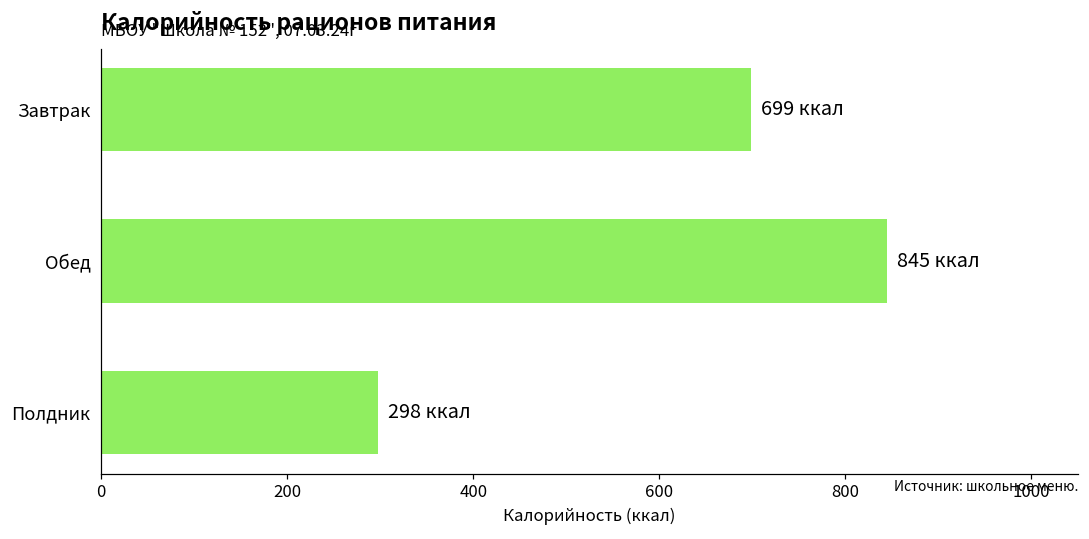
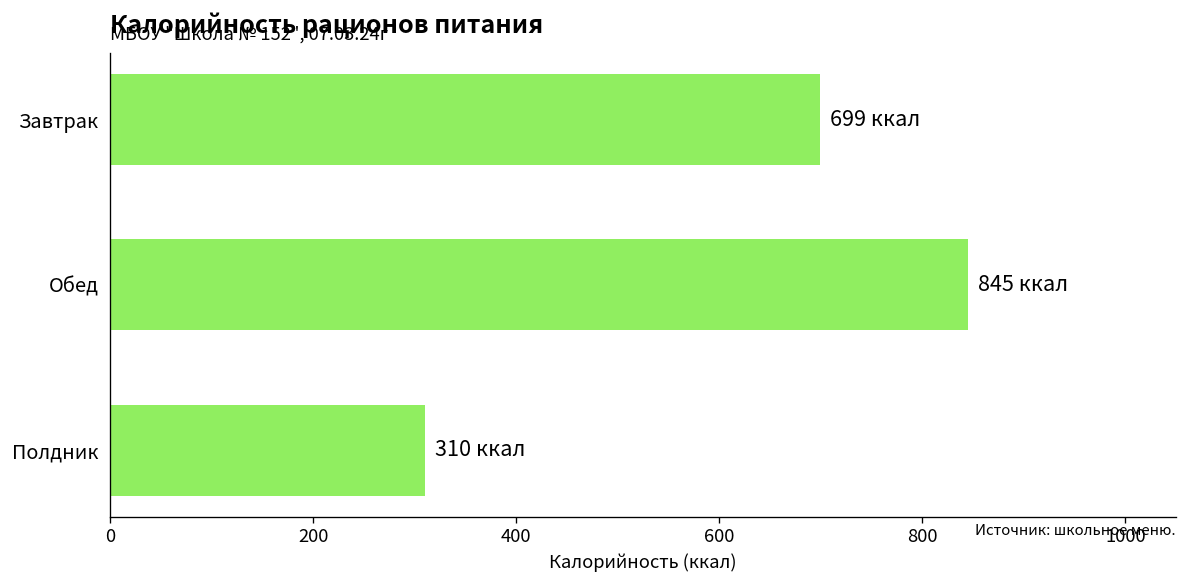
  {
    "Завтрак": 699,
    "Обед": 845,
-   "Полдник": 298
+   "Полдник": 310
  }
